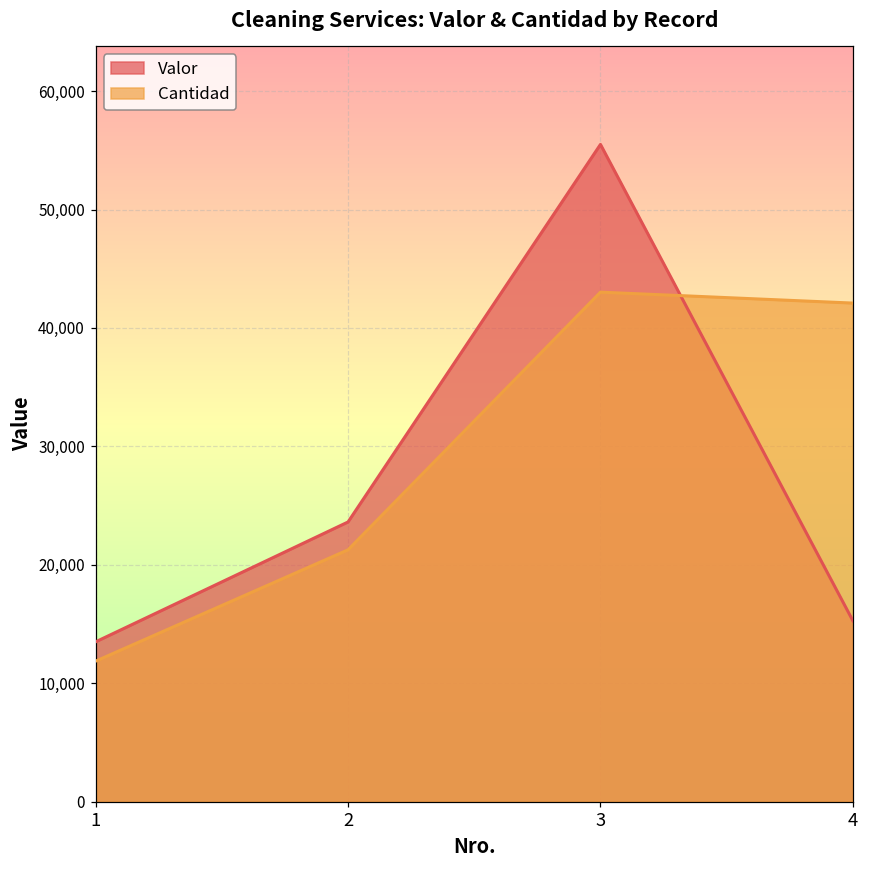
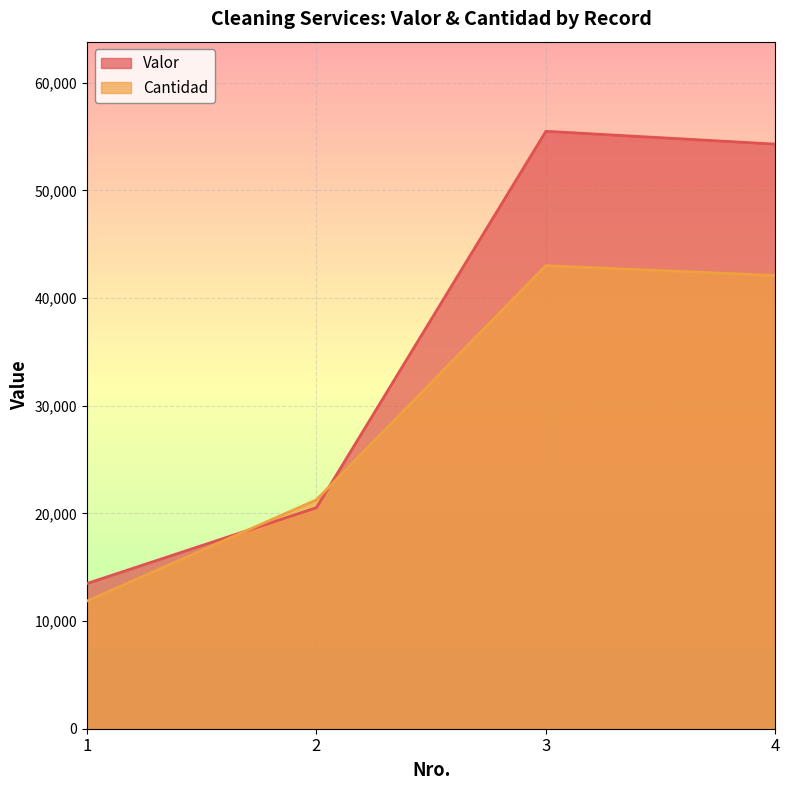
  {
    "Valor": {
      "1": "13,500",
-     "2": "23,600",
+     "2": "20,500",
      "3": "55,500",
-     "4": "15,300"
+     "4": "54,300"
    },
    "Cantidad": {
      "1": "11,900",
      "2": "21,300",
      "3": "43,000",
      "4": "42,100"
    }
  }
